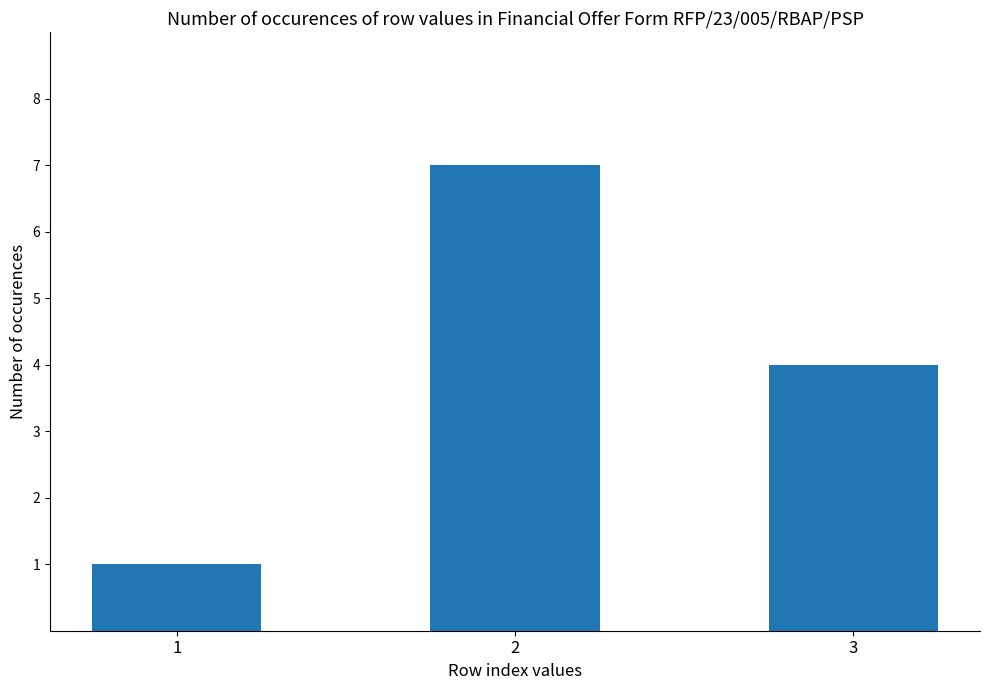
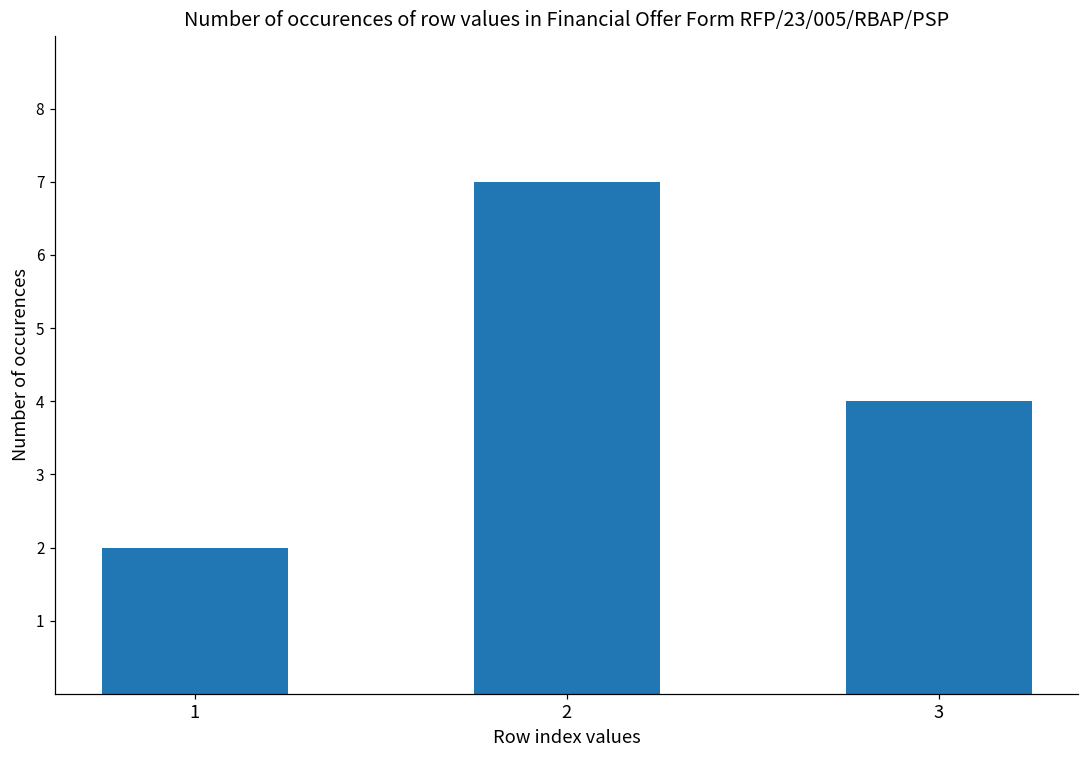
  {
-   "1": 1,
+   "1": 2,
    "2": 7,
    "3": 4
  }
